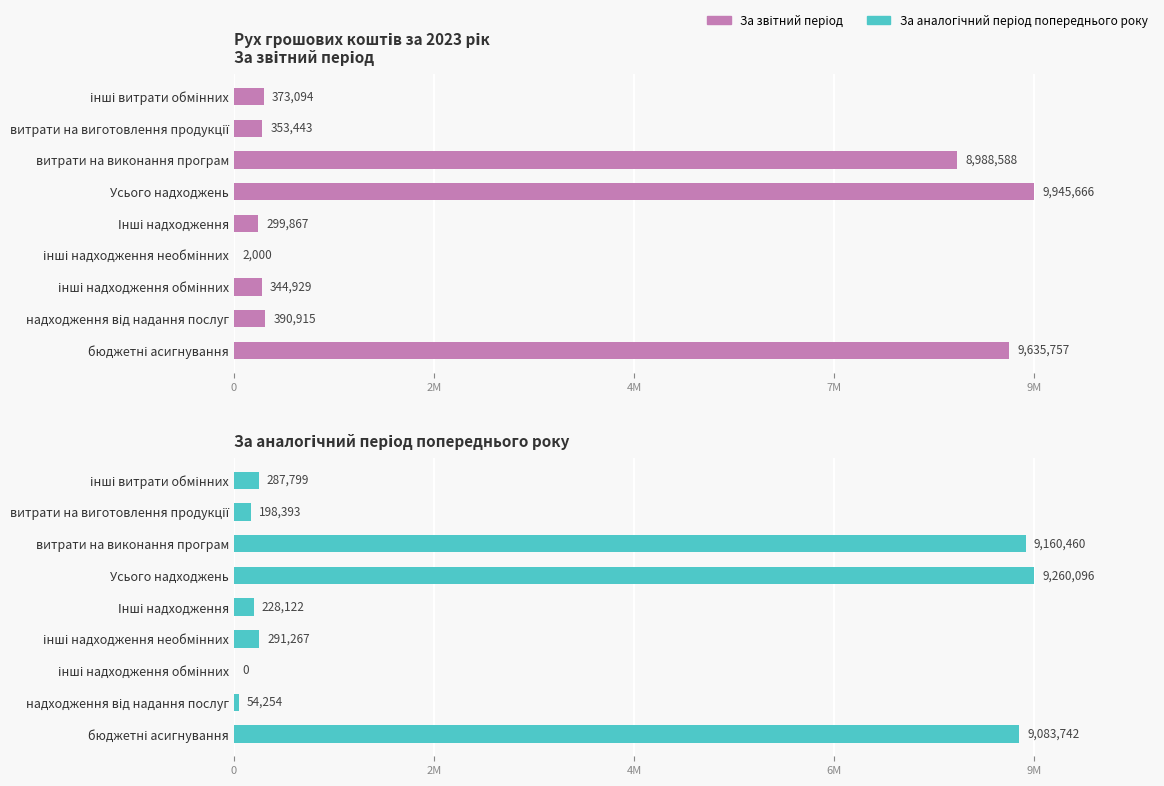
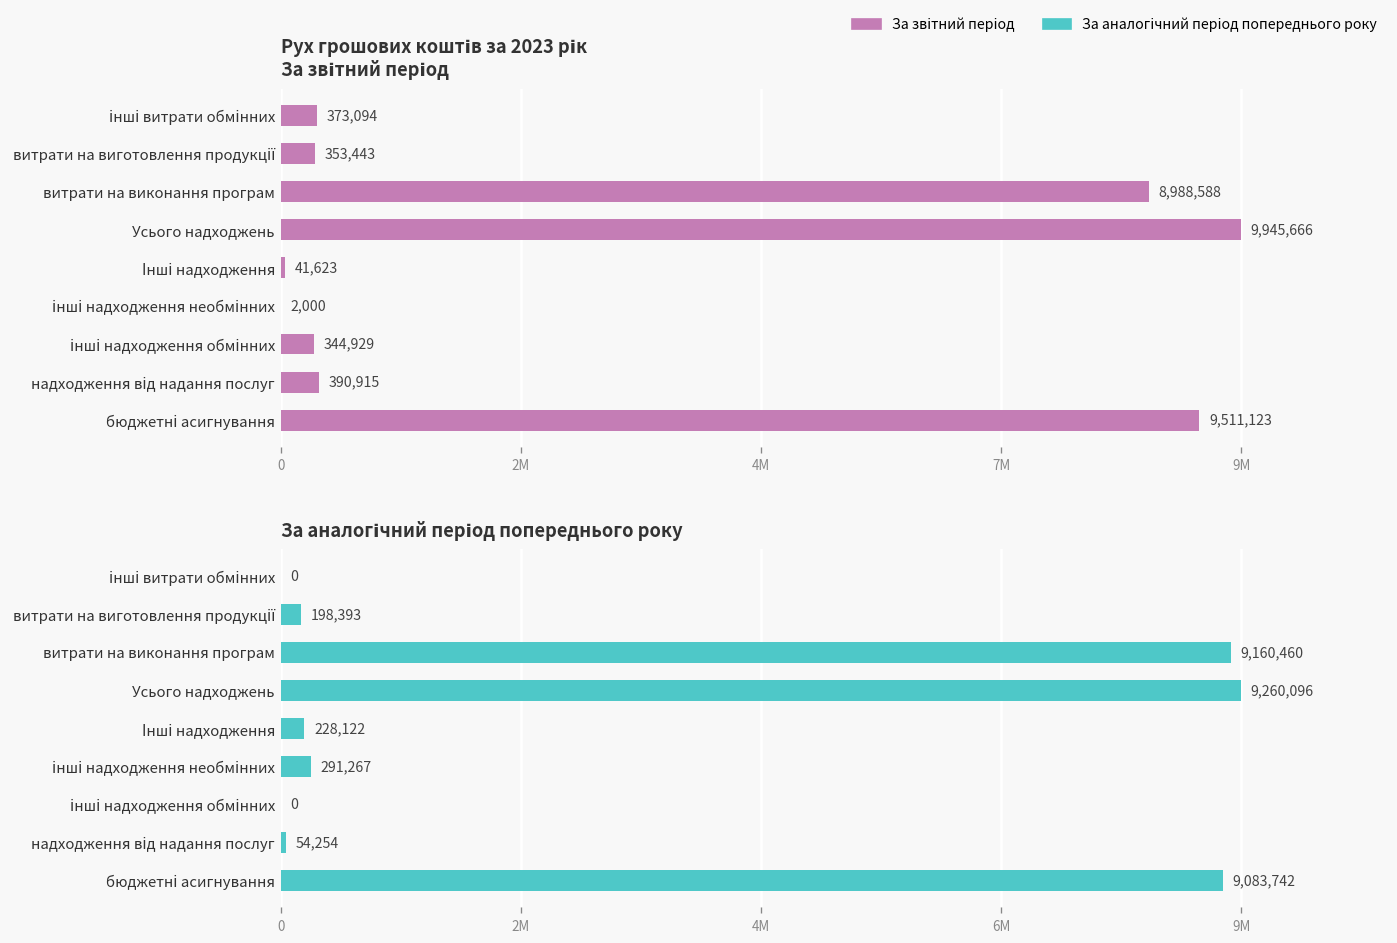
  {
    "Рух грошових коштів за 2023 рік За звітний період": {
      "інші витрати обмінних": "373,094",
      "витрати на виготовлення продукції": "353,443",
      "витрати на виконання програм": "8,988,588",
      "Усього надходжень": "9,945,666",
-     "Інші надходження": "299,867",
+     "Інші надходження": "41,623",
      "інші надходження необмінних": "2,000",
      "інші надходження обмінних": "344,929",
      "надходження від надання послуг": "390,915",
-     "бюджетні асигнування": "9,635,757"
+     "бюджетні асигнування": "9,511,123"
    },
    "За аналогічний період попереднього року": {
-     "інші витрати обмінних": "287,799",
+     "інші витрати обмінних": "0",
      "витрати на виготовлення продукції": "198,393",
      "витрати на виконання програм": "9,160,460",
      "Усього надходжень": "9,260,096",
      "Інші надходження": "228,122",
      "інші надходження необмінних": "291,267",
      "інші надходження обмінних": "0",
      "надходження від надання послуг": "54,254",
      "бюджетні асигнування": "9,083,742"
    }
  }
